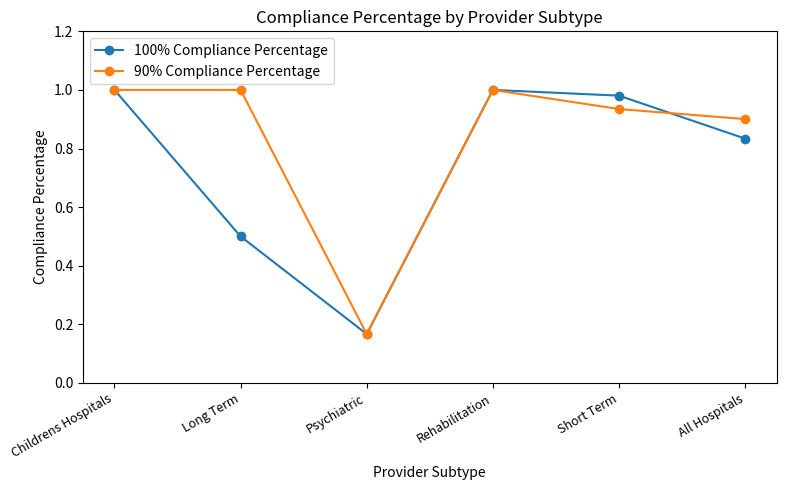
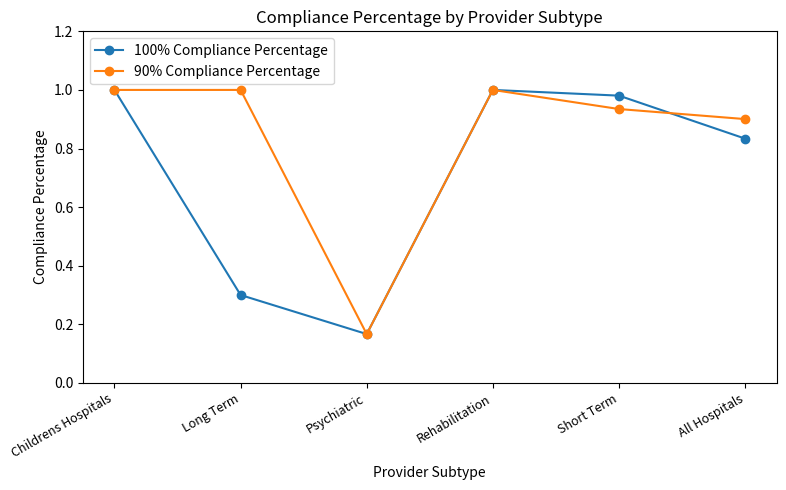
  {
    "100% Compliance Percentage": {
-     "Long Term": 0.5,
+     "Long Term": 0.3,
      "Short Term": 0.98,
      "All Hospitals": 0.83
    },
    "90% Compliance Percentage": {
      "Long Term": 1.0,
      "Short Term": 0.93,
      "All Hospitals": 0.9
    }
  }
